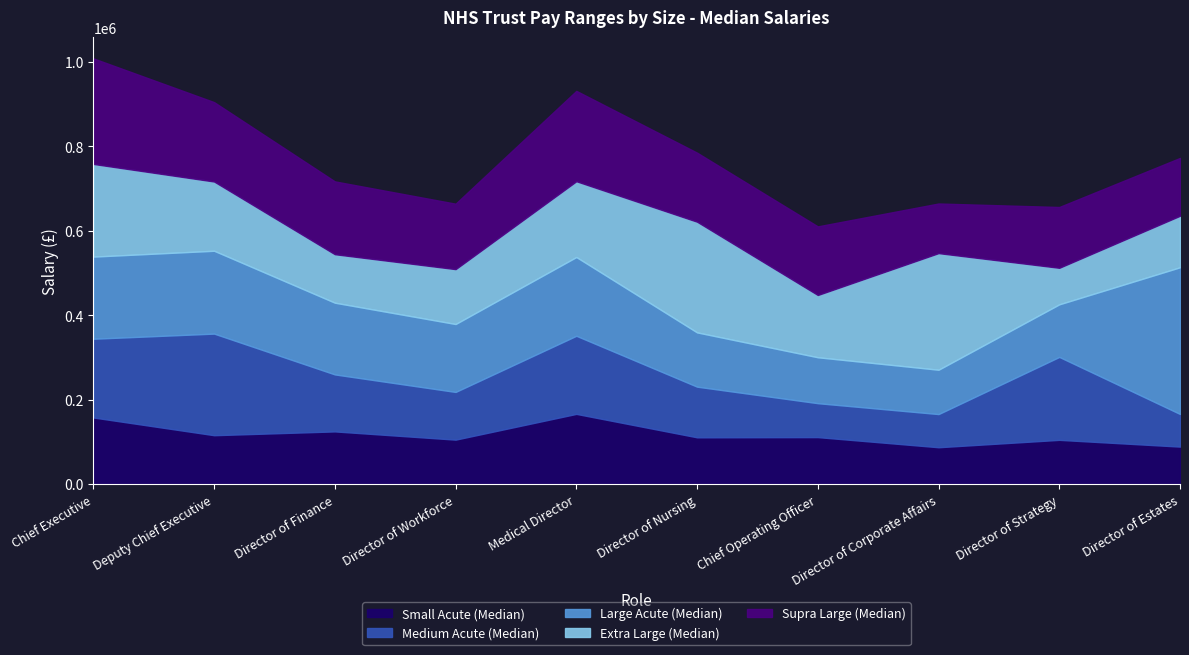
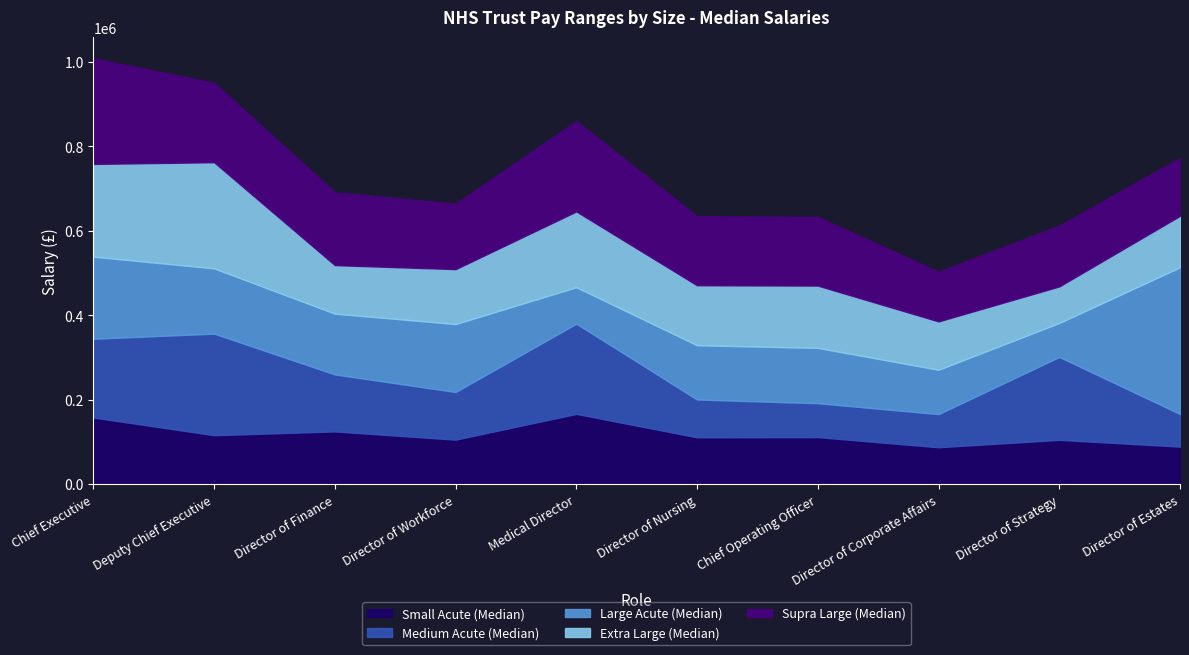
  {
    "Medium Acute (Median)": {
      "Chief Executive": 190000,
      "Deputy Chief Executive": 240000,
      "Director of Finance": 140000,
      "Director of Workforce": 110000,
-     "Medical Director": 190000,
-     "Director of Nursing": 120000,
+     "Medical Director": 210000,
+     "Director of Nursing": 90000,
      "Chief Operating Officer": 80000,
      "Director of Corporate Affairs": 80000,
      "Director of Strategy": 200000,
      "Director of Estates": 80000
    },
    "Large Acute (Median)": {
      "Chief Executive": 190000,
-     "Deputy Chief Executive": 200000,
-     "Director of Finance": 170000,
+     "Deputy Chief Executive": 150000,
+     "Director of Finance": 140000,
      "Director of Workforce": 160000,
-     "Medical Director": 190000,
+     "Medical Director": 90000,
      "Director of Nursing": 130000,
-     "Chief Operating Officer": 110000,
+     "Chief Operating Officer": 130000,
      "Director of Corporate Affairs": 110000,
-     "Director of Strategy": 120000,
+     "Director of Strategy": 80000,
      "Director of Estates": 350000
    },
    "Extra Large (Median)": {
      "Chief Executive": 220000,
-     "Deputy Chief Executive": 160000,
+     "Deputy Chief Executive": 250000,
      "Director of Finance": 110000,
      "Director of Workforce": 130000,
      "Medical Director": 180000,
-     "Director of Nursing": 260000,
+     "Director of Nursing": 140000,
      "Chief Operating Officer": 150000,
-     "Director of Corporate Affairs": 280000,
+     "Director of Corporate Affairs": 110000,
      "Director of Strategy": 90000,
      "Director of Estates": 120000
    }
  }
